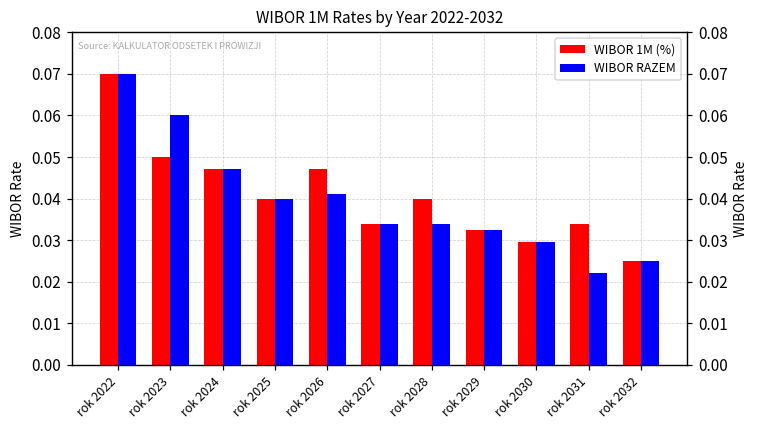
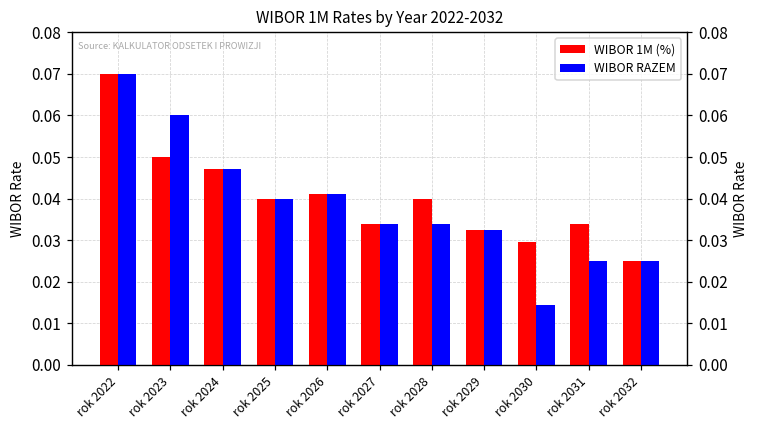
  {
    "WIBOR 1M (%)": {
      "rok 2022": 0.070,
      "rok 2023": 0.050,
      "rok 2024": 0.047,
      "rok 2025": 0.040,
-     "rok 2026": 0.047,
+     "rok 2026": 0.041,
      "rok 2027": 0.034,
      "rok 2028": 0.040,
      "rok 2029": 0.033,
      "rok 2030": 0.030,
      "rok 2031": 0.034,
      "rok 2032": 0.025
    },
    "WIBOR RAZEM": {
      "rok 2022": 0.070,
      "rok 2023": 0.060,
      "rok 2024": 0.047,
      "rok 2025": 0.040,
      "rok 2026": 0.041,
      "rok 2027": 0.034,
      "rok 2028": 0.034,
      "rok 2029": 0.033,
-     "rok 2030": 0.030,
-     "rok 2031": 0.022,
+     "rok 2030": 0.014,
+     "rok 2031": 0.025,
      "rok 2032": 0.025
    }
  }
